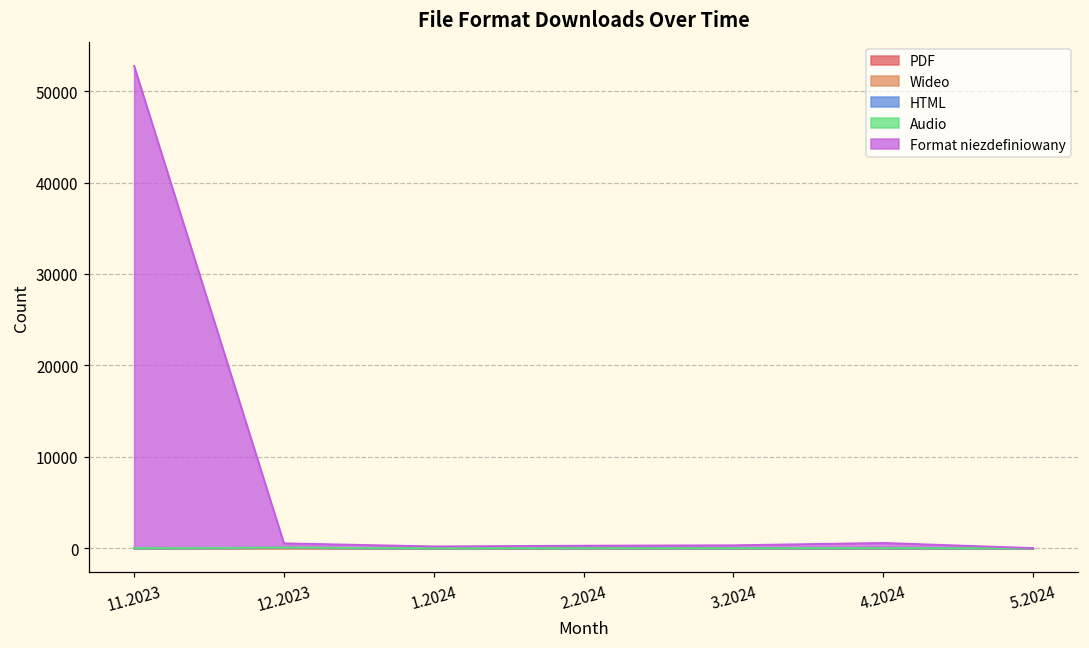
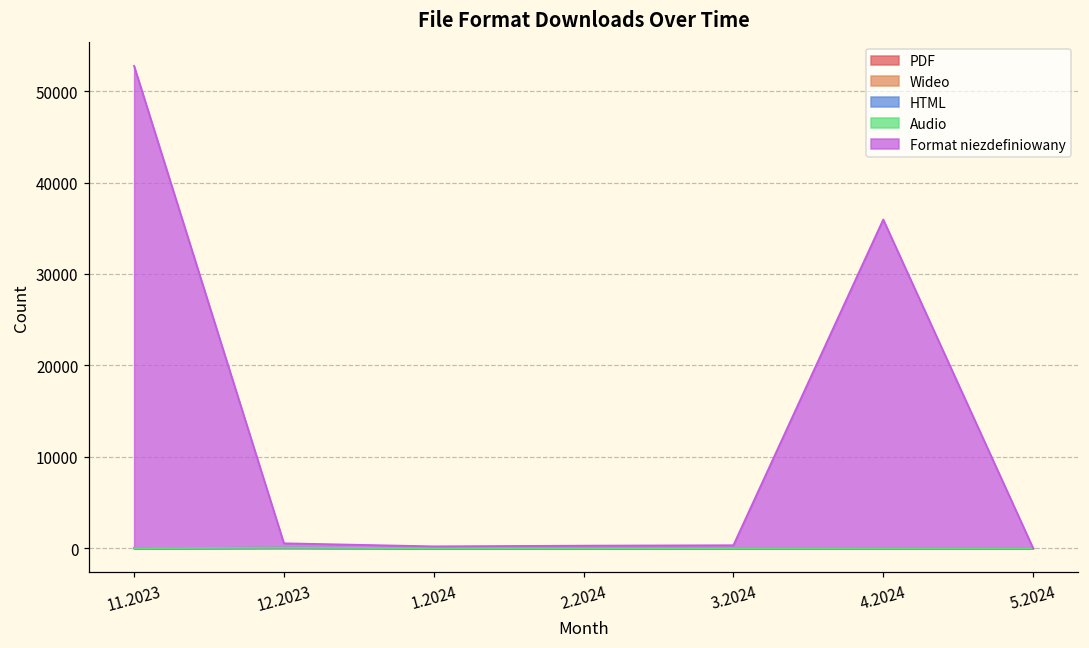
  {
    "Audio": {
      "11.2023": 0,
      "12.2023": 0,
      "3.2024": 0,
      "4.2024": 0
    },
    "Format niezdefiniowany": {
      "11.2023": 53000,
      "12.2023": 0,
      "3.2024": 0,
-     "4.2024": 1000
+     "4.2024": 36000
    }
  }
